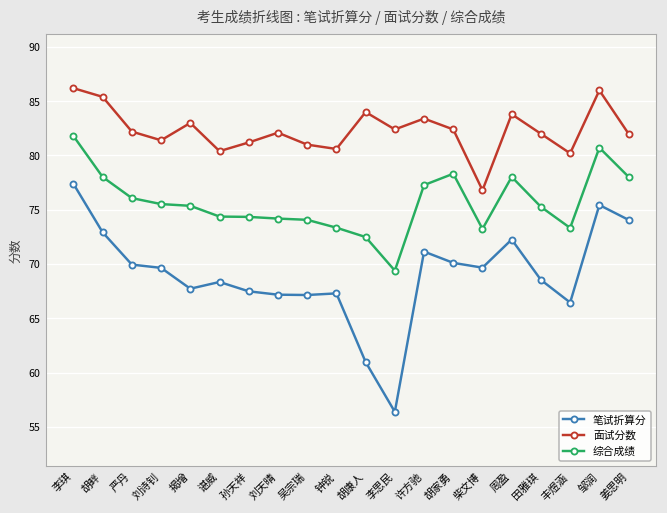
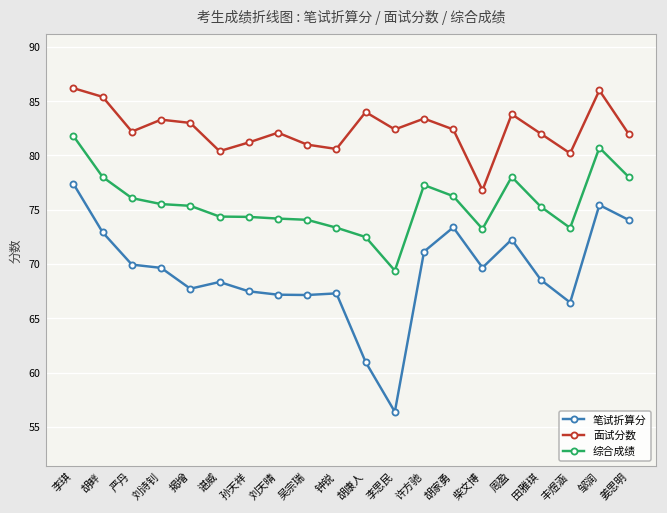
  {
    "笔试折算分": {
      "李琪": 77,
      "胡畔": 73,
      "严丹": 70,
      "刘诗钊": 70,
      "揭增": 68,
      "谌威": 68,
      "孙天祥": 67,
      "刘天晴": 67,
      "吴宗瑞": 67,
      "钟锐": 67,
      "胡康人": 61,
      "李思民": 56,
      "许方驰": 71,
-     "胡家勇": 70,
+     "胡家勇": 73,
      "柴文博": 70,
      "周盈": 72,
      "田雅琪": 69,
      "丰煜涵": 66,
      "邹润": 75,
      "姜思明": 74
    },
    "面试分数": {
      "李琪": 86,
      "胡畔": 85,
      "严丹": 82,
-     "刘诗钊": 81,
+     "刘诗钊": 83,
      "揭增": 83,
      "谌威": 80,
      "孙天祥": 81,
      "刘天晴": 82,
      "吴宗瑞": 81,
      "钟锐": 81,
      "胡康人": 84,
      "李思民": 82,
      "许方驰": 83,
      "胡家勇": 82,
      "柴文博": 77,
      "周盈": 84,
      "田雅琪": 82,
      "丰煜涵": 80,
      "邹润": 86,
      "姜思明": 82
    },
    "综合成绩": {
      "李琪": 82,
      "胡畔": 78,
      "严丹": 76,
      "刘诗钊": 76,
      "揭增": 75,
      "谌威": 74,
      "孙天祥": 74,
      "刘天晴": 74,
      "吴宗瑞": 74,
      "钟锐": 73,
      "胡康人": 72,
      "李思民": 69,
      "许方驰": 77,
-     "胡家勇": 78,
+     "胡家勇": 76,
      "柴文博": 73,
      "周盈": 78,
      "田雅琪": 75,
      "丰煜涵": 73,
      "邹润": 81,
      "姜思明": 78
    }
  }
